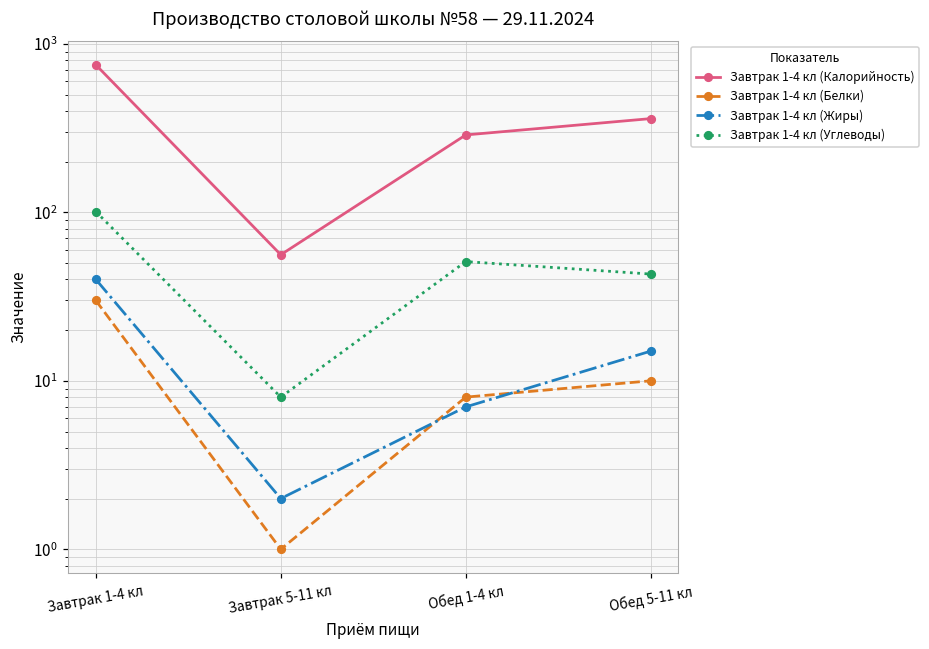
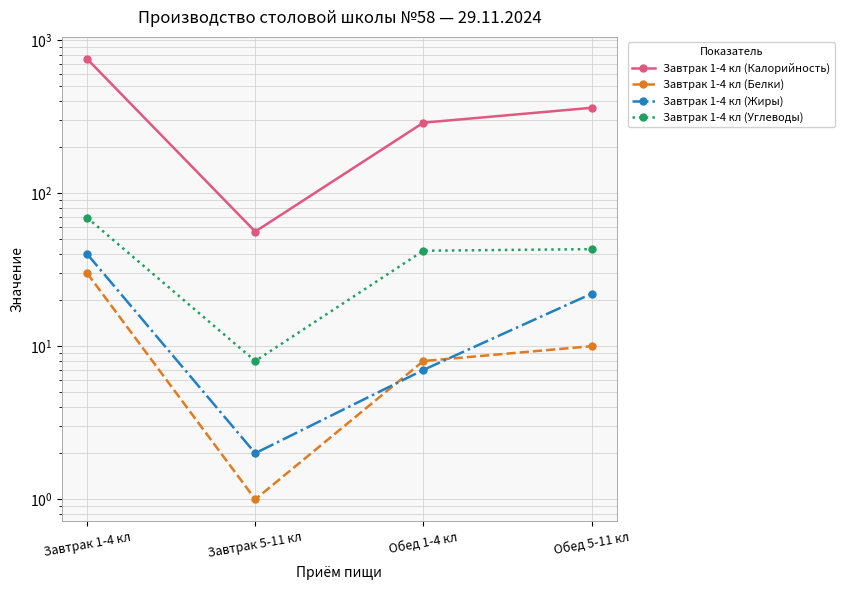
  {
    "Завтрак 1-4 кл (Калорийность)": {
      "Завтрак 1-4 кл": 800,
      "Завтрак 5-11 кл": 56,
      "Обед 1-4 кл": 290,
      "Обед 5-11 кл": 360
    },
    "Завтрак 1-4 кл (Белки)": {
      "Завтрак 1-4 кл": 30,
      "Завтрак 5-11 кл": 1,
      "Обед 1-4 кл": 8,
      "Обед 5-11 кл": 10
    },
    "Завтрак 1-4 кл (Жиры)": {
      "Завтрак 1-4 кл": 40,
      "Завтрак 5-11 кл": 2,
      "Обед 1-4 кл": 7,
-     "Обед 5-11 кл": 15
+     "Обед 5-11 кл": 22
    },
    "Завтрак 1-4 кл (Углеводы)": {
-     "Завтрак 1-4 кл": 100,
+     "Завтрак 1-4 кл": 70,
      "Завтрак 5-11 кл": 8,
-     "Обед 1-4 кл": 51,
+     "Обед 1-4 кл": 42,
      "Обед 5-11 кл": 43
    }
  }
